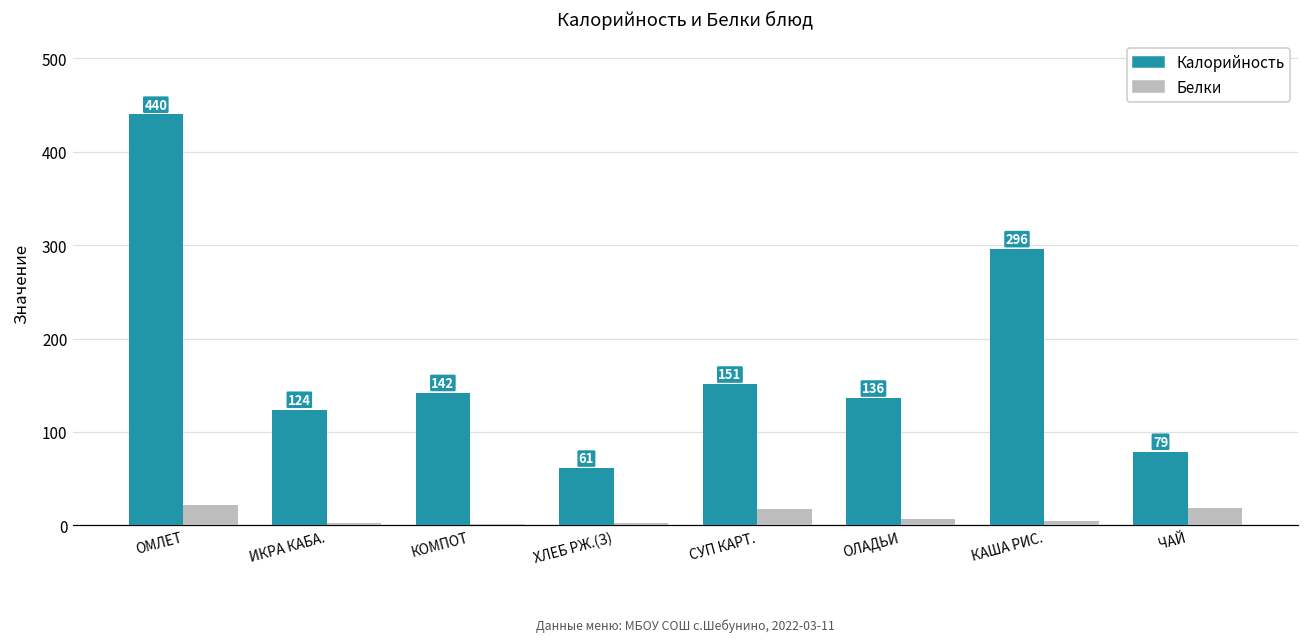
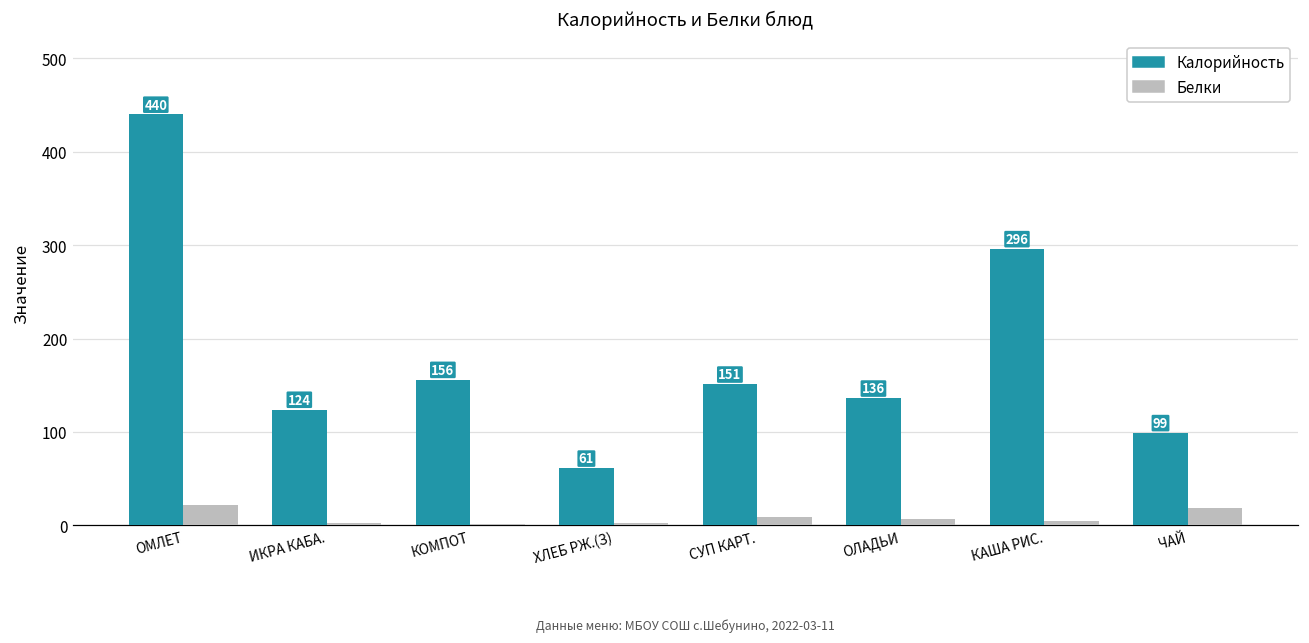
  {
    "Калорийность": {
-     "КОМПОТ": 142,
-     "ЧАЙ": 79
+     "КОМПОТ": 156,
+     "ЧАЙ": 99
    },
    "Белки": {
      "ОМЛЕТ": 20,
-     "СУП КАРТ.": 20,
+     "СУП КАРТ.": 10,
      "ОЛАДЬИ": 10,
      "КАША РИС.": 0,
      "ЧАЙ": 20
    }
  }
